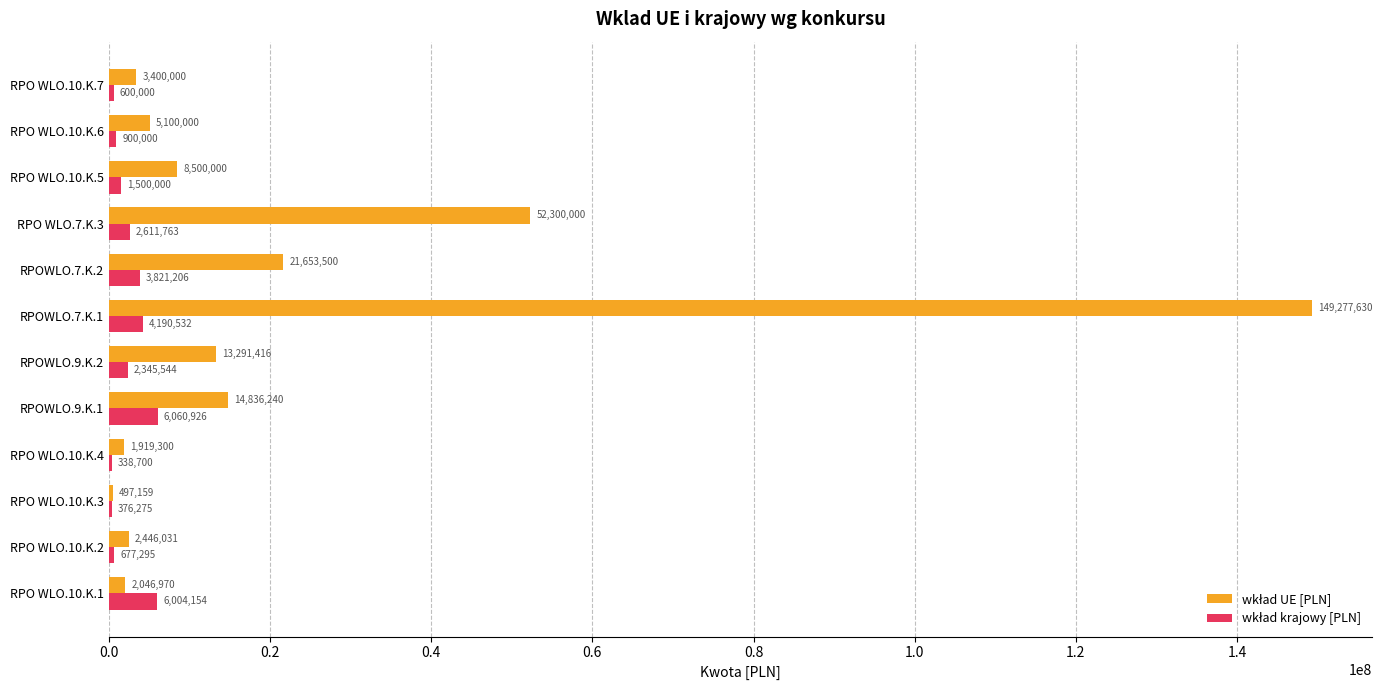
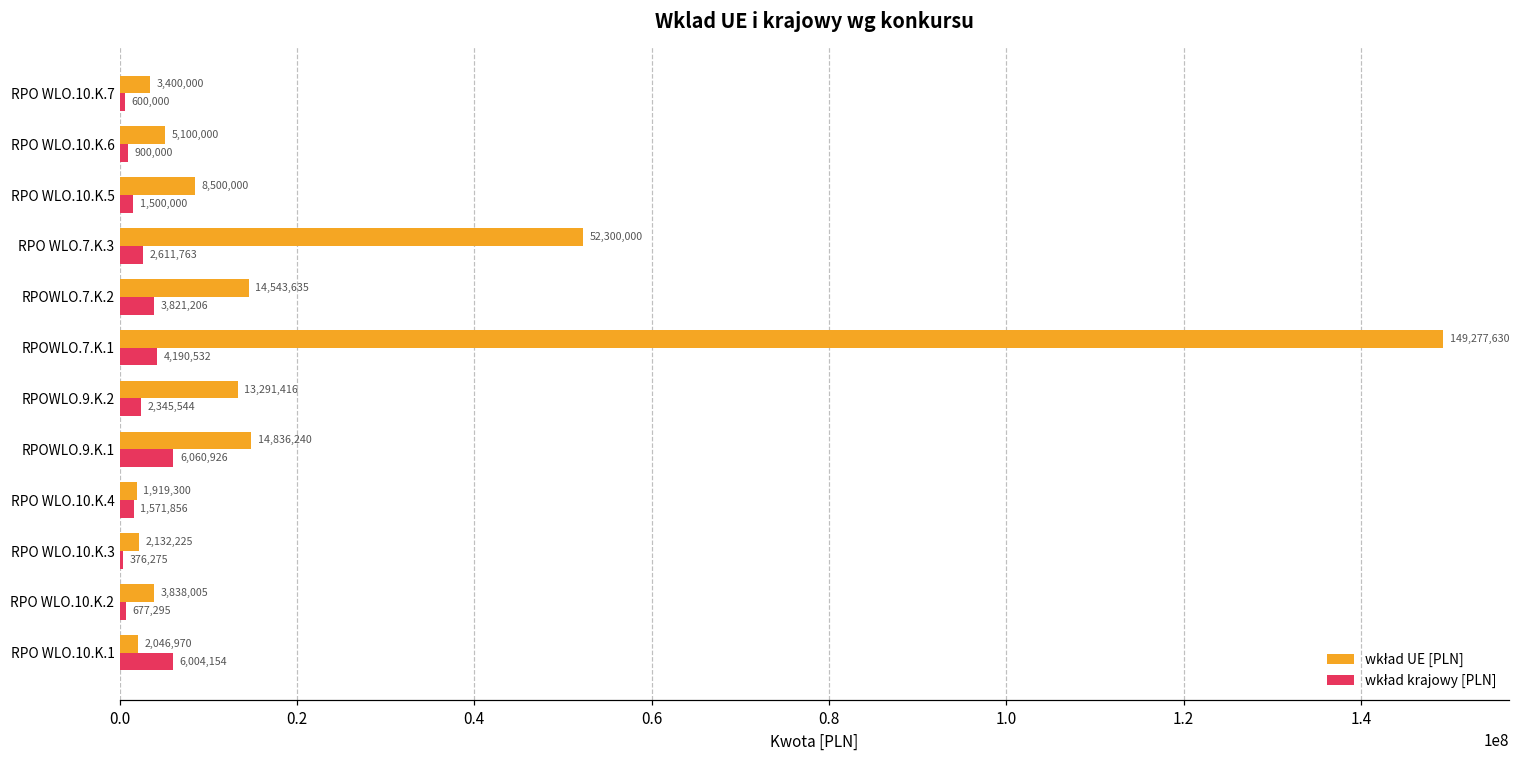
  {
    "wkład UE [PLN]": {
      "RPO WLO.10.K.7": "3,400,000",
      "RPO WLO.10.K.6": "5,100,000",
      "RPO WLO.10.K.5": "8,500,000",
      "RPO WLO.7.K.3": "52,300,000",
-     "RPOWLO.7.K.2": "21,653,500",
+     "RPOWLO.7.K.2": "14,543,635",
      "RPOWLO.7.K.1": "149,277,630",
      "RPOWLO.9.K.2": "13,291,416",
      "RPOWLO.9.K.1": "14,836,240",
      "RPO WLO.10.K.4": "1,919,300",
-     "RPO WLO.10.K.3": "497,159",
-     "RPO WLO.10.K.2": "2,446,031",
+     "RPO WLO.10.K.3": "2,132,225",
+     "RPO WLO.10.K.2": "3,838,005",
      "RPO WLO.10.K.1": "2,046,970"
    },
    "wkład krajowy [PLN]": {
      "RPO WLO.10.K.7": "600,000",
      "RPO WLO.10.K.6": "900,000",
      "RPO WLO.10.K.5": "1,500,000",
      "RPO WLO.7.K.3": "2,611,763",
      "RPOWLO.7.K.2": "3,821,206",
      "RPOWLO.7.K.1": "4,190,532",
      "RPOWLO.9.K.2": "2,345,544",
      "RPOWLO.9.K.1": "6,060,926",
-     "RPO WLO.10.K.4": "338,700",
+     "RPO WLO.10.K.4": "1,571,856",
      "RPO WLO.10.K.3": "376,275",
      "RPO WLO.10.K.2": "677,295",
      "RPO WLO.10.K.1": "6,004,154"
    }
  }
